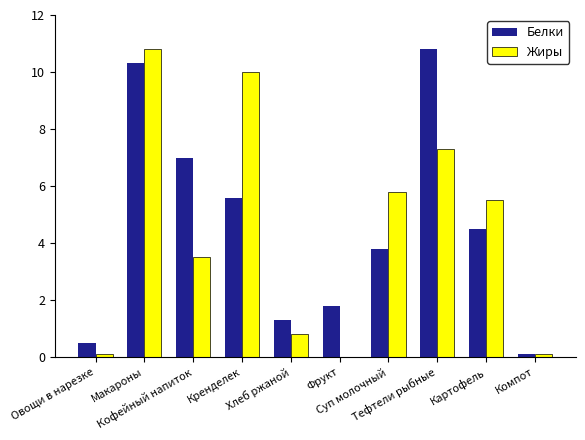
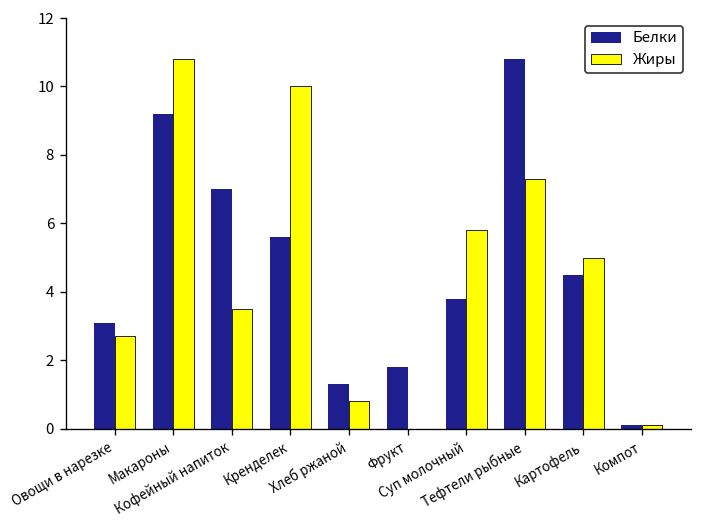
  {
    "Белки": {
-     "Овощи в нарезке": 0.5,
-     "Макароны": 10.3,
+     "Овощи в нарезке": 3.1,
+     "Макароны": 9.2,
      "Кофейный напиток": 7.0,
      "Кренделек": 5.6,
      "Хлеб ржаной": 1.3,
      "Фрукт": 1.8,
      "Суп молочный": 3.8,
      "Тефтели рыбные": 10.8,
      "Картофель": 4.5,
      "Компот": 0.1
    },
    "Жиры": {
-     "Овощи в нарезке": 0.1,
+     "Овощи в нарезке": 2.7,
      "Макароны": 10.8,
      "Кофейный напиток": 3.5,
      "Кренделек": 10.0,
      "Хлеб ржаной": 0.8,
      "Фрукт": 0.0,
      "Суп молочный": 5.8,
      "Тефтели рыбные": 7.3,
-     "Картофель": 5.5,
+     "Картофель": 5.0,
      "Компот": 0.1
    }
  }
